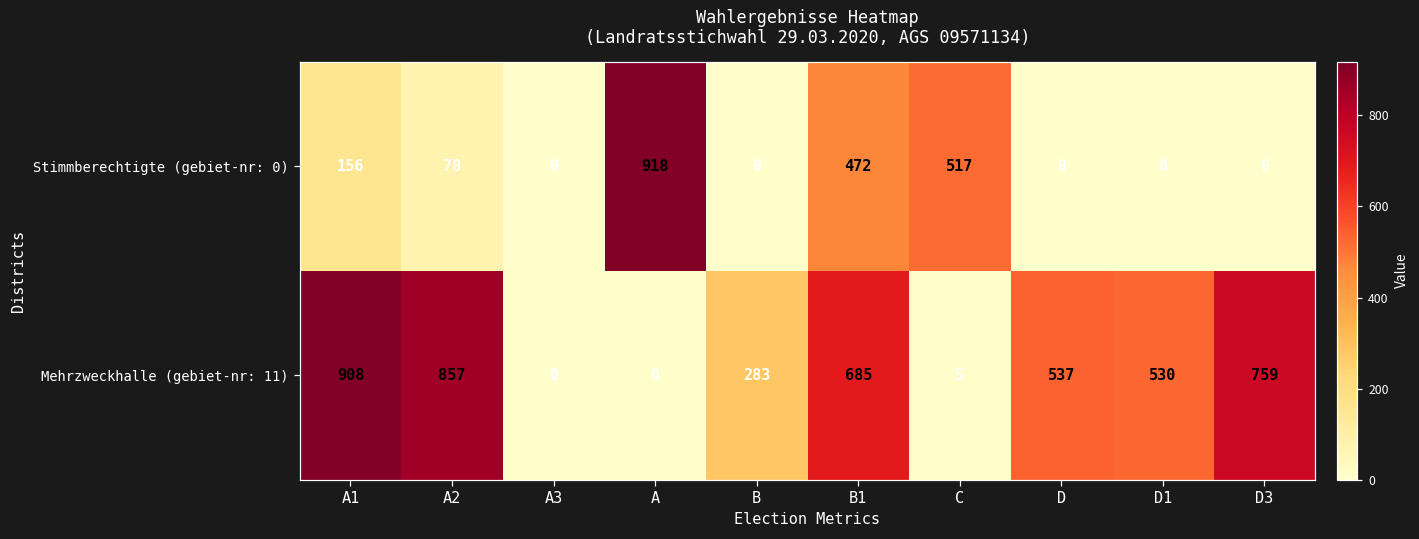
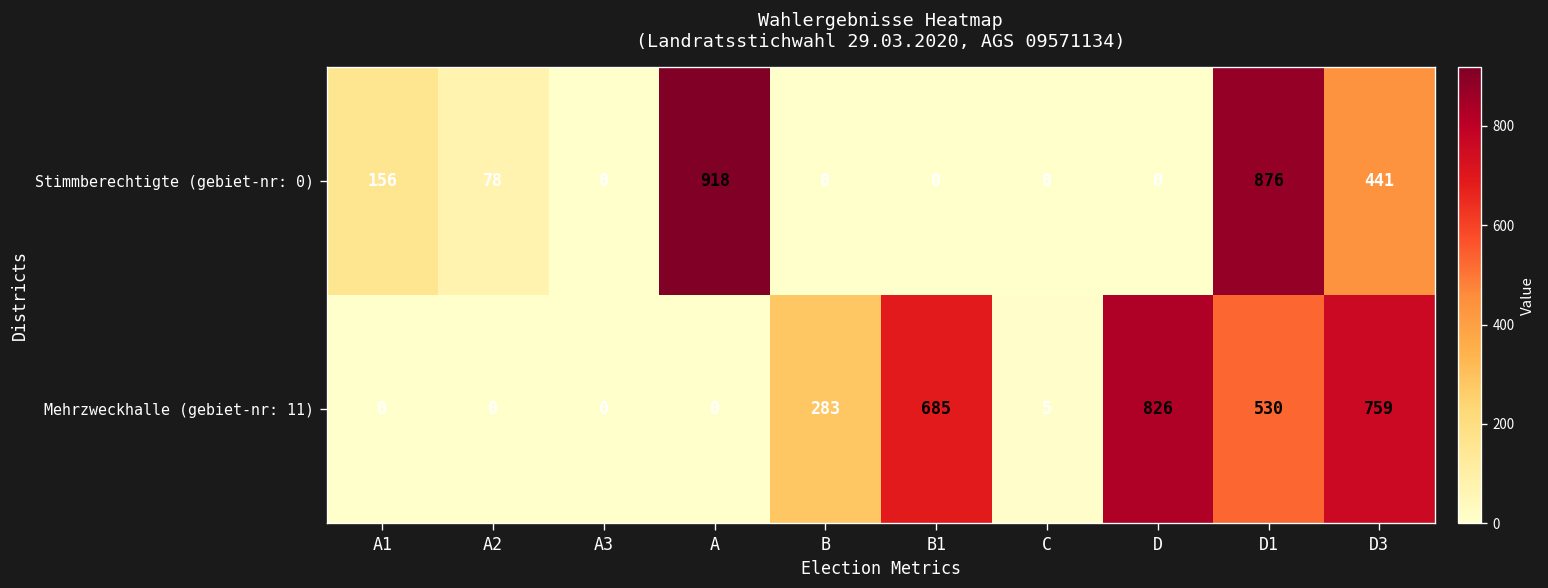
  {
    "Stimmberechtigte (gebiet-nr: 0)": {
      "A1": 156,
      "A2": 78,
      "A3": 0,
      "A": 918,
      "B": 0,
-     "B1": 472,
-     "C": 517,
+     "B1": 0,
+     "C": 0,
      "D": 0,
-     "D1": 0,
-     "D3": 0
+     "D1": 876,
+     "D3": 441
    },
    "Mehrzweckhalle (gebiet-nr: 11)": {
-     "A1": 908,
-     "A2": 857,
+     "A1": 0,
+     "A2": 0,
      "A3": 0,
      "A": 0,
      "B": 283,
      "B1": 685,
      "C": 5,
-     "D": 537,
+     "D": 826,
      "D1": 530,
      "D3": 759
    }
  }
